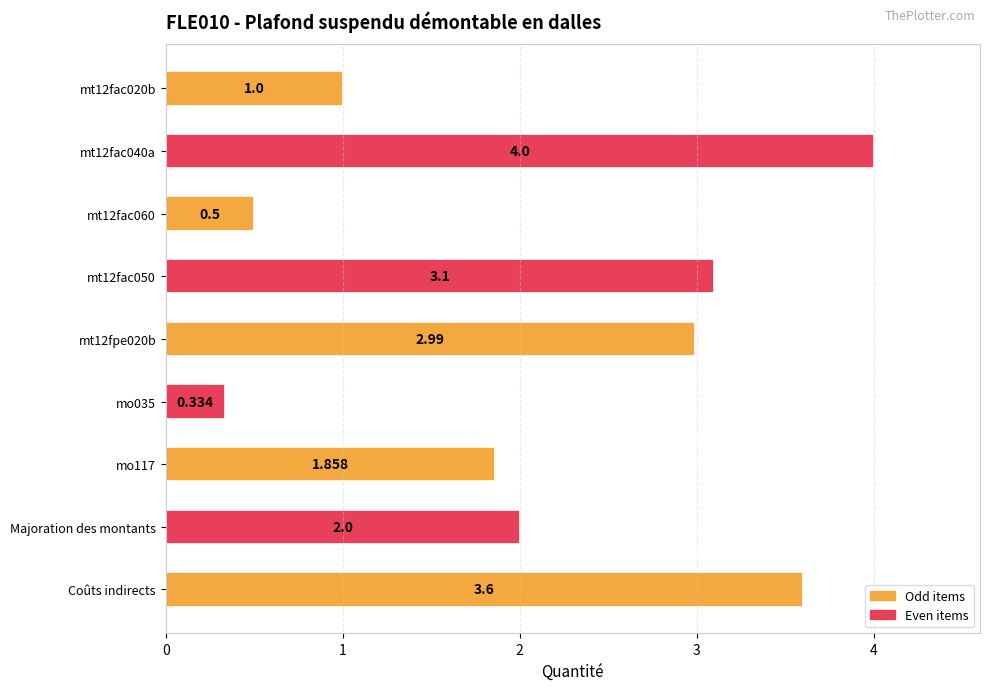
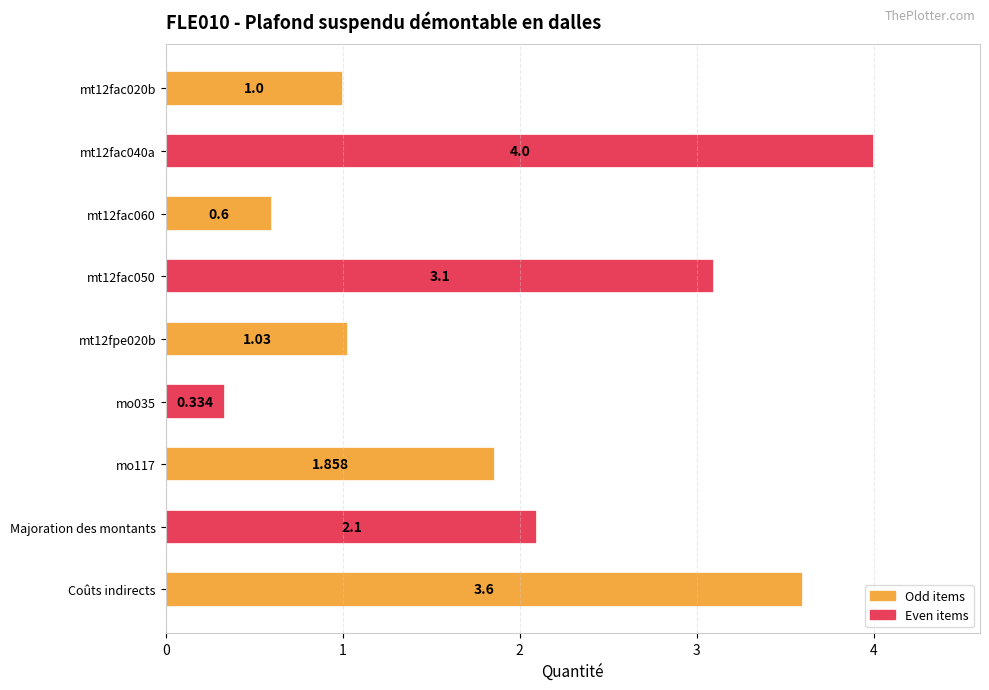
  {
    "mt12fac020b": 1.0,
    "mt12fac040a": 4.0,
-   "mt12fac060": 0.5,
+   "mt12fac060": 0.6,
    "mt12fac050": 3.1,
-   "mt12fpe020b": 2.99,
+   "mt12fpe020b": 1.03,
    "mo035": 0.334,
    "mo117": 1.858,
-   "Majoration des montants": 2.0,
+   "Majoration des montants": 2.1,
    "Coûts indirects": 3.6
  }
